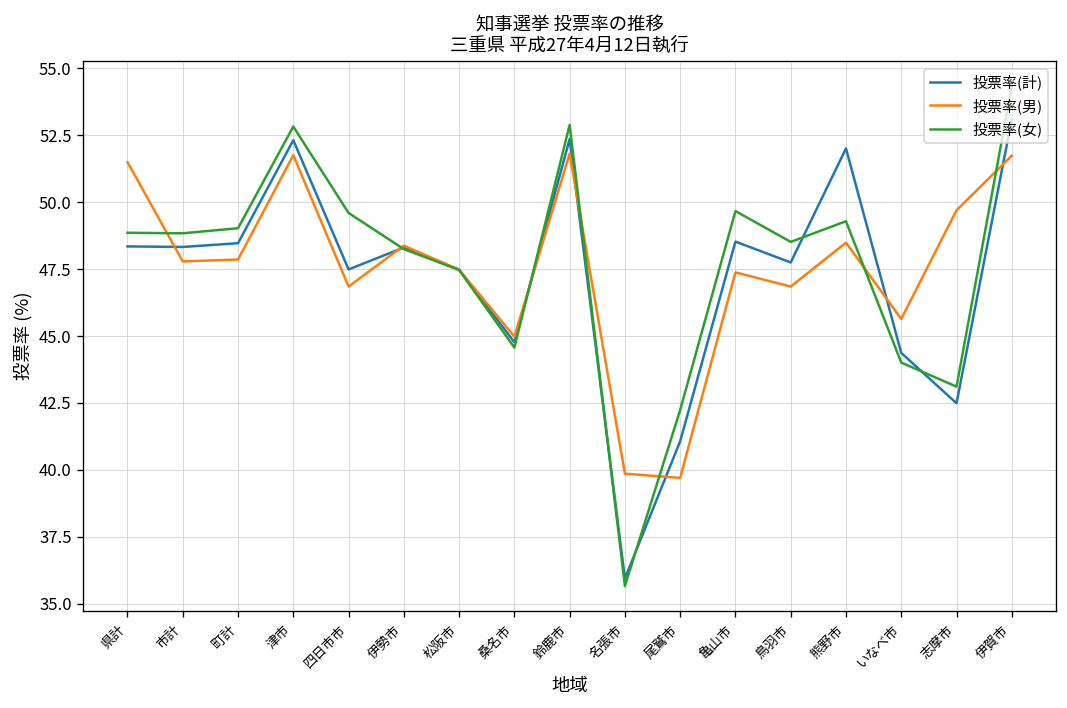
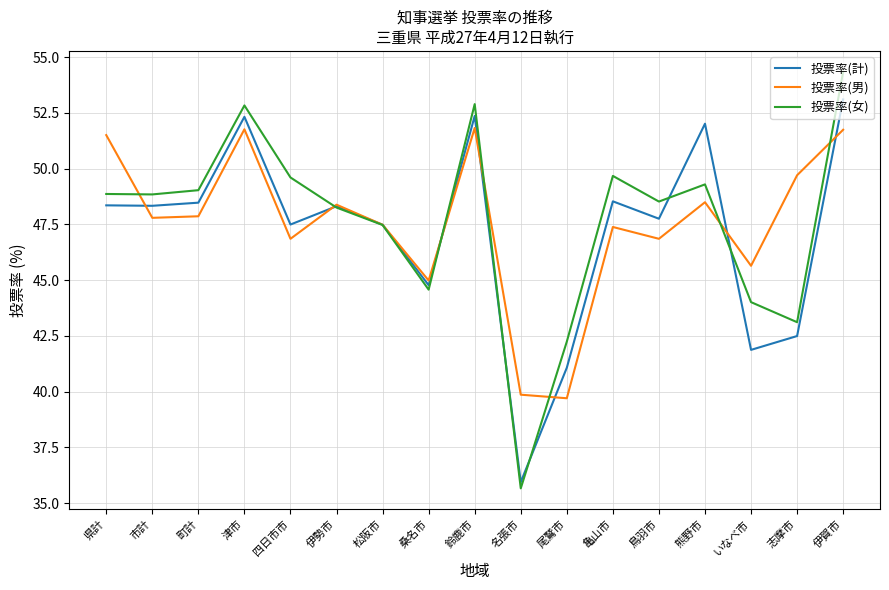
  {
    "投票率(計)": {
      "県計": 48.4,
      "市計": 48.3,
      "町計": 48.5,
      "津市": 52.3,
      "四日市市": 47.5,
      "桑名市": 44.8,
      "鈴鹿市": 52.4,
      "名張市": 35.9,
      "尾鷲市": 41.1,
      "亀山市": 48.5,
      "鳥羽市": 47.8,
      "熊野市": 52.0,
-     "いなべ市": 44.4,
+     "いなべ市": 41.9,
      "志摩市": 42.5
    },
    "投票率(男)": {
      "県計": 51.5,
      "市計": 47.8,
      "町計": 47.9,
      "津市": 51.8,
      "四日市市": 46.9,
      "桑名市": 45.0,
      "鈴鹿市": 51.8,
      "名張市": 39.9,
      "尾鷲市": 39.7,
      "亀山市": 47.4,
      "鳥羽市": 46.9,
      "熊野市": 48.5,
      "いなべ市": 45.6,
      "志摩市": 49.7,
      "伊賀市": 51.7
    },
    "投票率(女)": {
      "県計": 48.9,
      "市計": 48.8,
      "町計": 49.0,
      "津市": 52.8,
      "四日市市": 49.6,
      "桑名市": 44.6,
      "鈴鹿市": 52.9,
      "名張市": 35.7,
      "尾鷲市": 42.2,
      "亀山市": 49.7,
      "鳥羽市": 48.5,
      "熊野市": 49.3,
      "いなべ市": 44.0,
      "志摩市": 43.1
    }
  }
